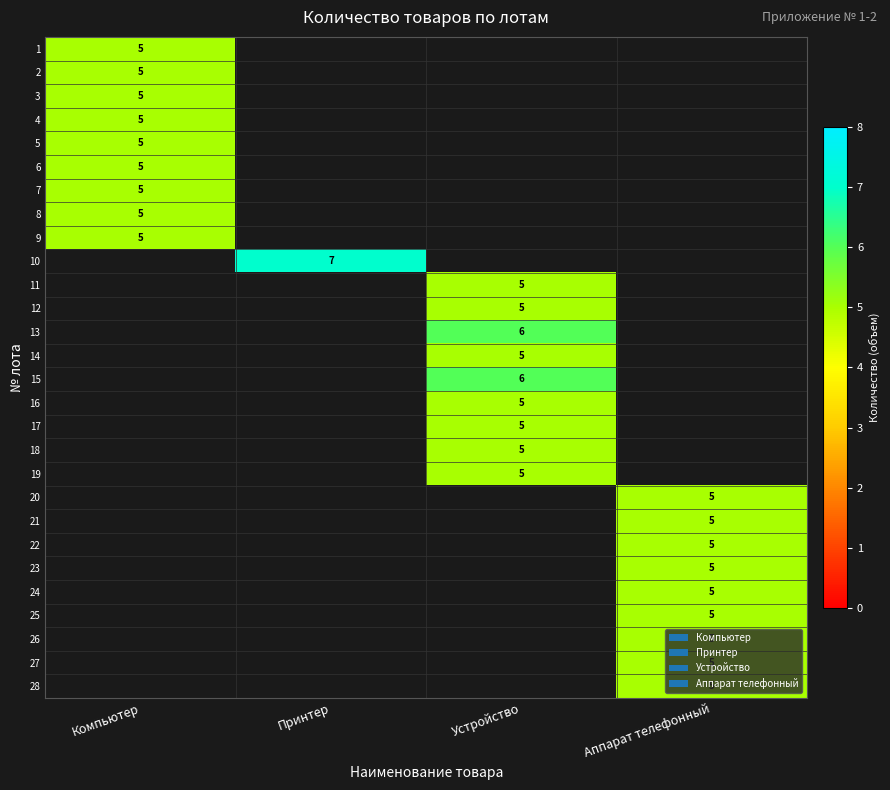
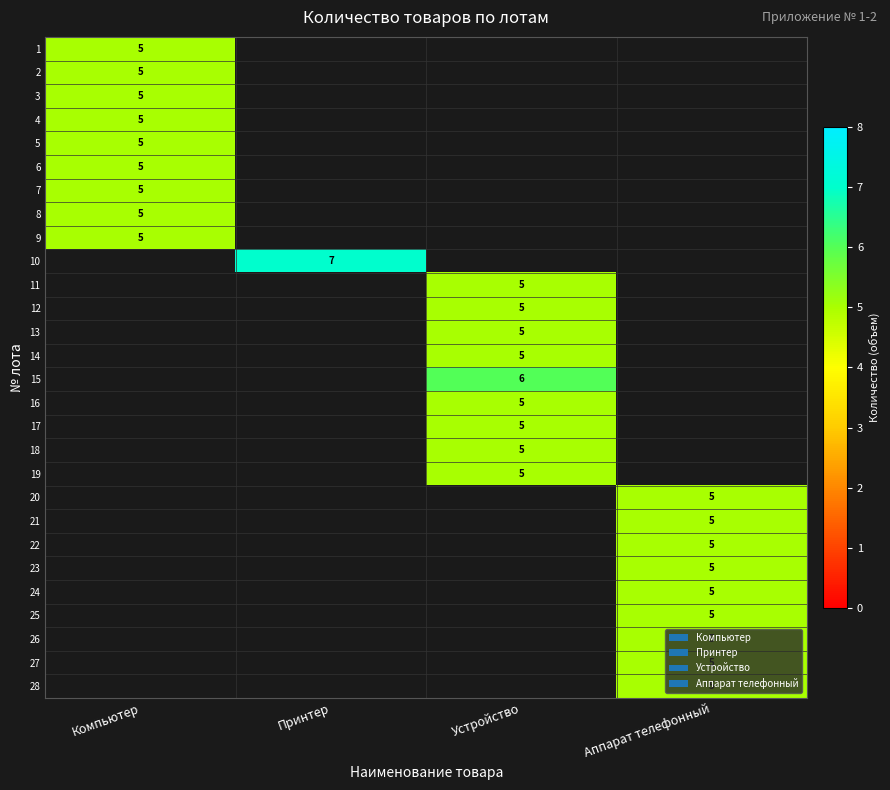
  {
    "1": {
      "Компьютер": 5
    },
    "2": {
      "Компьютер": 5
    },
    "3": {
      "Компьютер": 5
    },
    "4": {
      "Компьютер": 5
    },
    "5": {
      "Компьютер": 5
    },
    "6": {
      "Компьютер": 5
    },
    "7": {
      "Компьютер": 5
    },
    "8": {
      "Компьютер": 5
    },
    "9": {
      "Компьютер": 5
    },
    "10": {
      "Принтер": 7
    },
    "11": {
      "Устройство": 5
    },
    "12": {
      "Устройство": 5
    },
    "13": {
-     "Устройство": 6
+     "Устройство": 5
    },
    "14": {
      "Устройство": 5
    },
    "15": {
      "Устройство": 6
    },
    "16": {
      "Устройство": 5
    },
    "17": {
      "Устройство": 5
    },
    "18": {
      "Устройство": 5
    },
    "19": {
      "Устройство": 5
    },
    "20": {
      "Аппарат телефонный": 5
    },
    "21": {
      "Аппарат телефонный": 5
    },
    "22": {
      "Аппарат телефонный": 5
    },
    "23": {
      "Аппарат телефонный": 5
    },
    "24": {
      "Аппарат телефонный": 5
    },
    "25": {
      "Аппарат телефонный": 5
    }
  }
